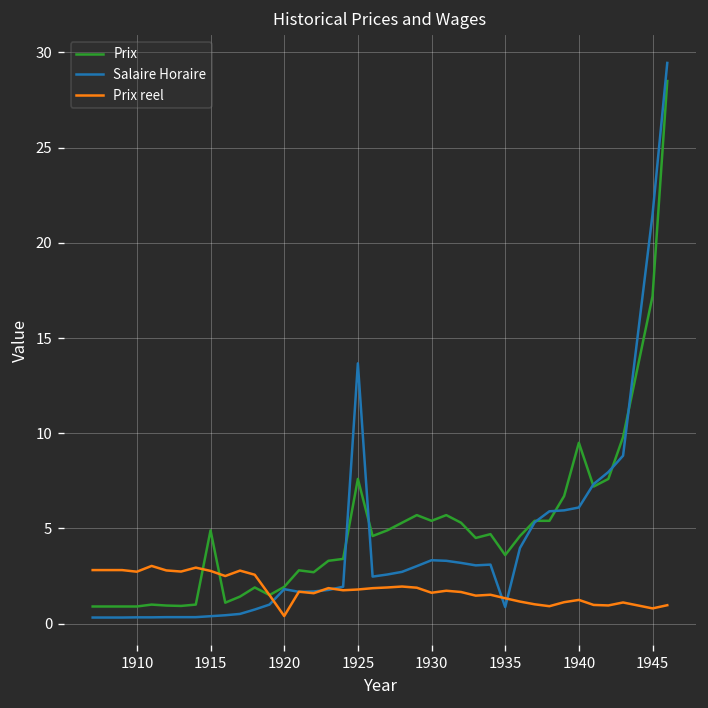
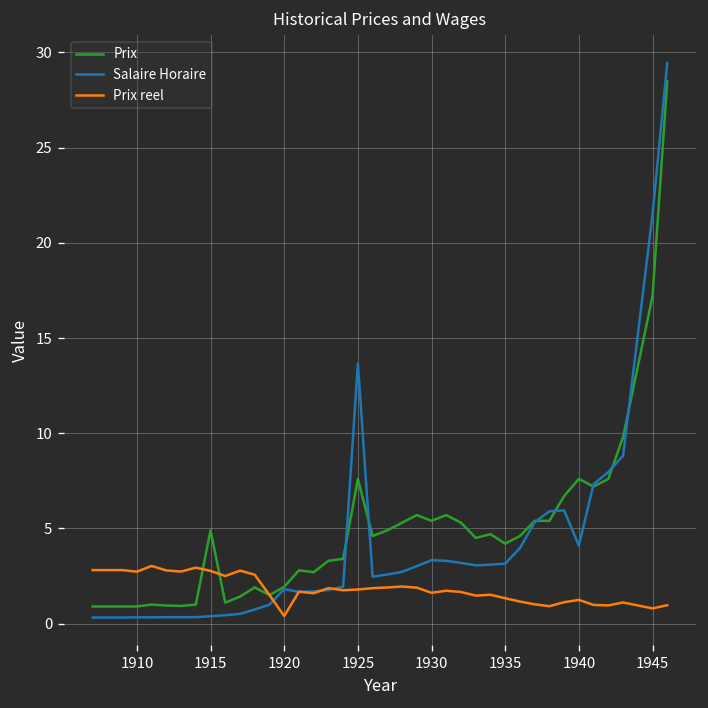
  {
    "Prix": {
      "1910": 0.9,
      "1915": 4.9,
      "1925": 7.6,
      "1930": 5.4,
-     "1935": 3.6,
-     "1940": 9.5,
+     "1935": 4.2,
+     "1940": 7.6,
      "1945": 17.2
    },
    "Salaire Horaire": {
      "1910": 0.3,
      "1915": 0.4,
      "1925": 13.7,
      "1930": 3.3,
-     "1935": 0.9,
-     "1940": 6.1,
+     "1935": 3.2,
+     "1940": 4.1,
      "1945": 21.5
    },
    "Prix reel": {
      "1910": 2.7,
      "1915": 2.8,
      "1920": 0.4,
      "1925": 1.8,
      "1930": 1.6,
      "1935": 1.3,
      "1940": 1.2,
      "1945": 0.8
    }
  }
